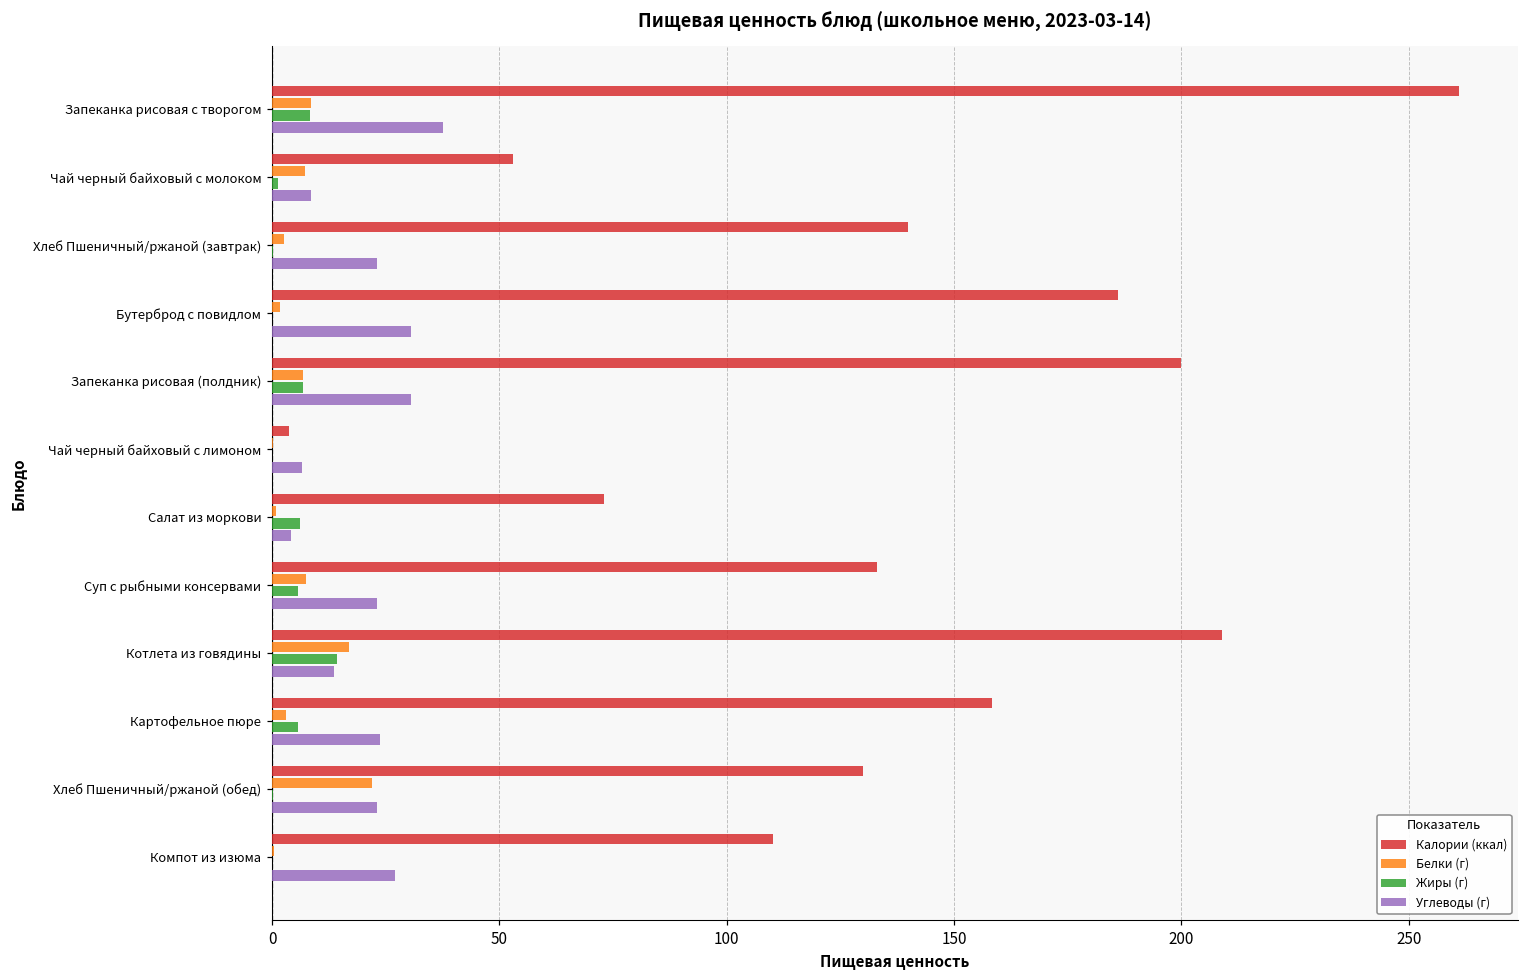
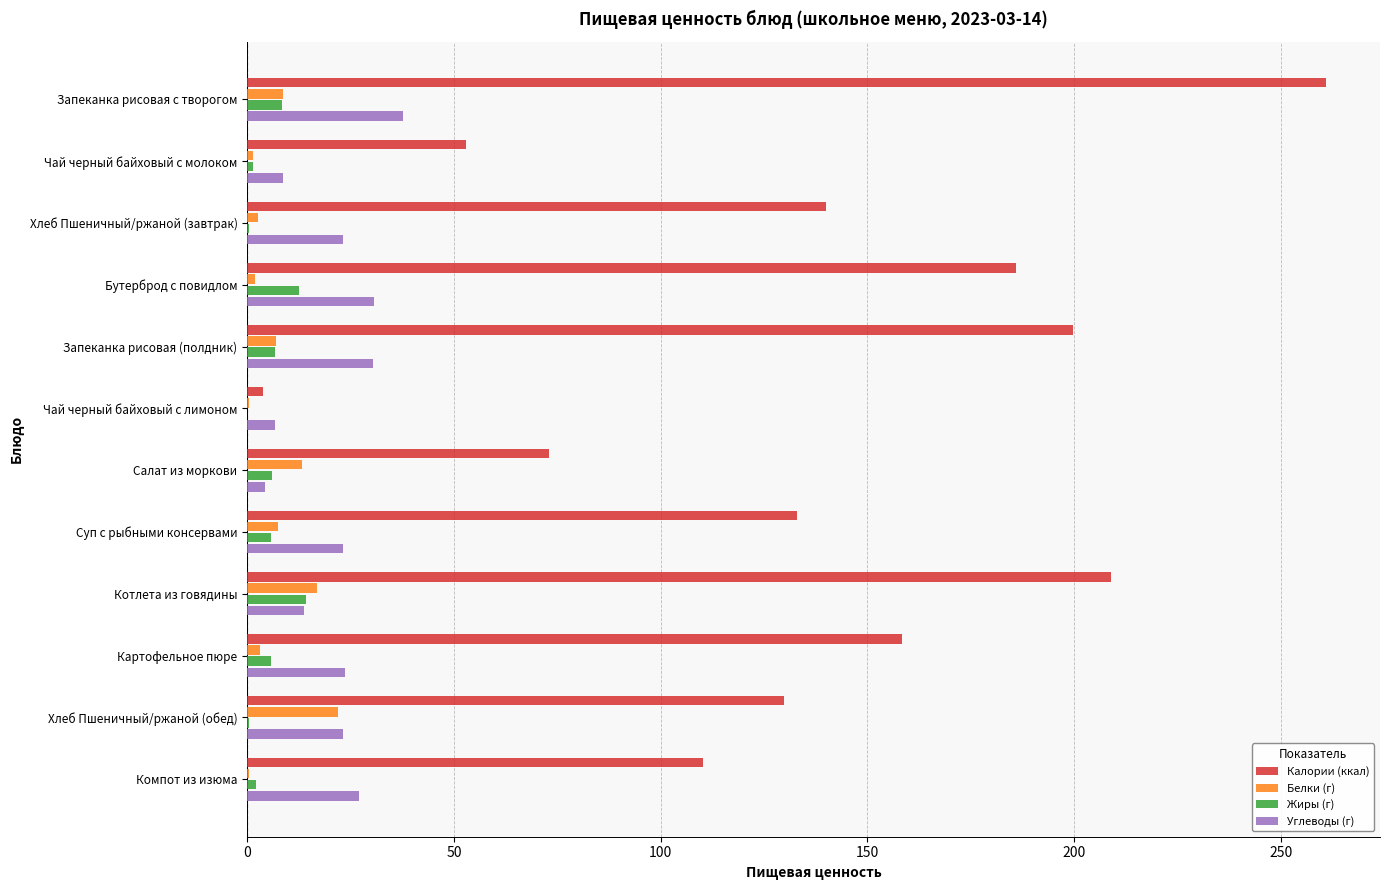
  {
    "Калории (ккал)": {
      "Запеканка рисовая с творогом": 261,
      "Чай черный байховый с молоком": 53,
      "Хлеб Пшеничный/ржаной (завтрак)": 140,
      "Бутерброд с повидлом": 186,
      "Запеканка рисовая (полдник)": 200,
      "Чай черный байховый с лимоном": 4,
      "Салат из моркови": 73,
      "Суп с рыбными консервами": 133,
      "Котлета из говядины": 209,
      "Картофельное пюре": 158,
      "Хлеб Пшеничный/ржаной (обед)": 130,
      "Компот из изюма": 110
    },
    "Белки (г)": {
      "Запеканка рисовая с творогом": 9,
-     "Чай черный байховый с молоком": 7,
+     "Чай черный байховый с молоком": 2,
      "Хлеб Пшеничный/ржаной (завтрак)": 3,
      "Бутерброд с повидлом": 2,
      "Запеканка рисовая (полдник)": 7,
-     "Салат из моркови": 1,
+     "Салат из моркови": 13,
      "Суп с рыбными консервами": 7,
      "Котлета из говядины": 17,
      "Картофельное пюре": 3,
      "Хлеб Пшеничный/ржаной (обед)": 22
    },
    "Жиры (г)": {
      "Запеканка рисовая с творогом": 8,
      "Чай черный байховый с молоком": 1,
-     "Бутерброд с повидлом": 0,
+     "Бутерброд с повидлом": 13,
      "Запеканка рисовая (полдник)": 7,
      "Чай черный байховый с лимоном": 0,
      "Салат из моркови": 6,
      "Суп с рыбными консервами": 6,
      "Котлета из говядины": 14,
      "Картофельное пюре": 6,
-     "Компот из изюма": 0
+     "Компот из изюма": 2
    },
    "Углеводы (г)": {
      "Запеканка рисовая с творогом": 38,
      "Чай черный байховый с молоком": 9,
      "Хлеб Пшеничный/ржаной (завтрак)": 23,
      "Бутерброд с повидлом": 31,
      "Запеканка рисовая (полдник)": 31,
      "Чай черный байховый с лимоном": 7,
      "Салат из моркови": 4,
      "Суп с рыбными консервами": 23,
      "Котлета из говядины": 14,
      "Картофельное пюре": 24,
      "Хлеб Пшеничный/ржаной (обед)": 23,
      "Компот из изюма": 27
    }
  }
